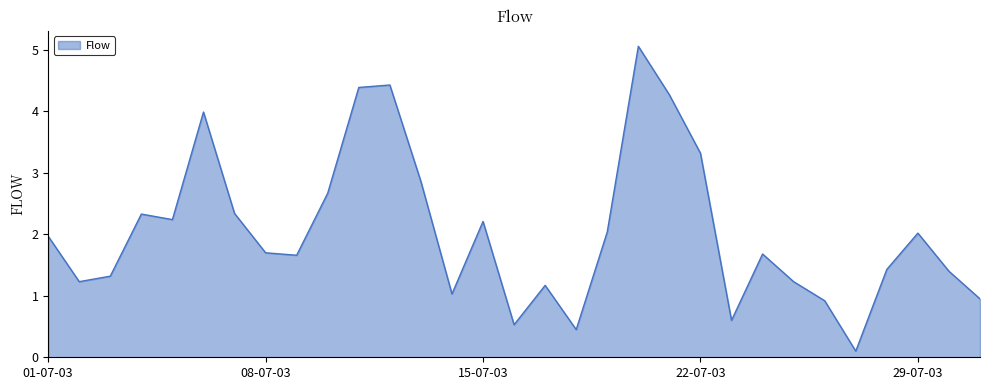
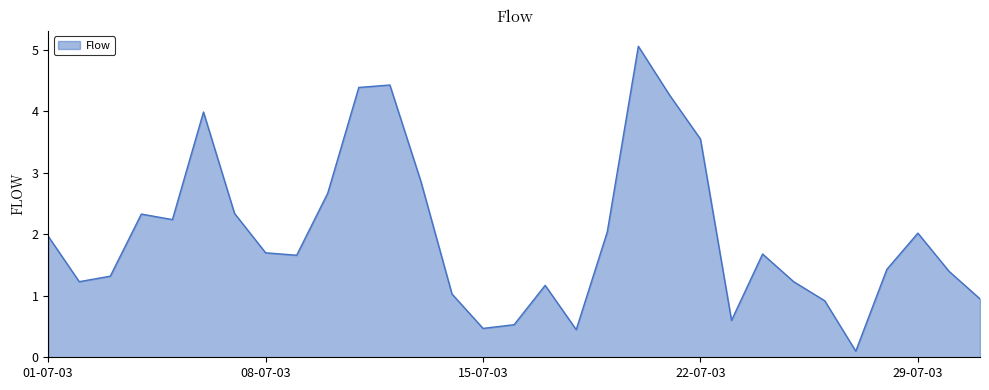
  {
    "01-07-03": 2.0,
    "08-07-03": 1.7,
-   "15-07-03": 2.2,
-   "22-07-03": 3.3,
+   "15-07-03": 0.5,
+   "22-07-03": 3.6,
    "29-07-03": 2.0
  }
